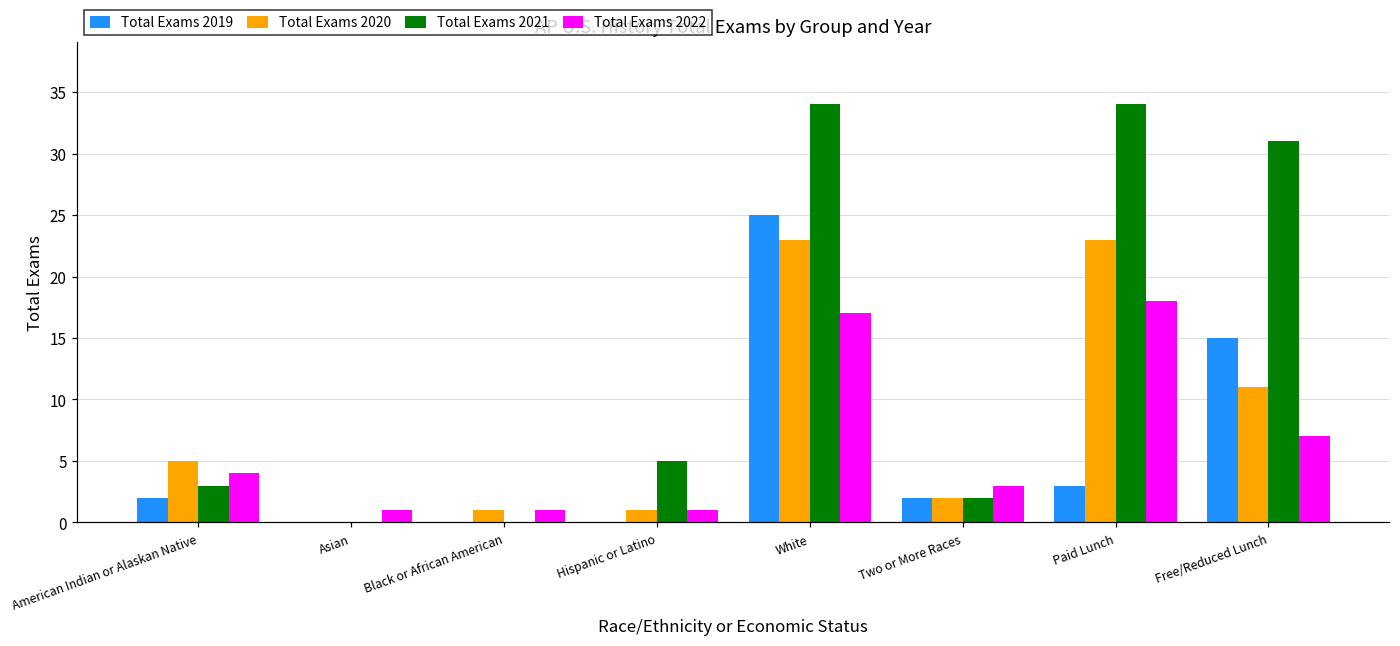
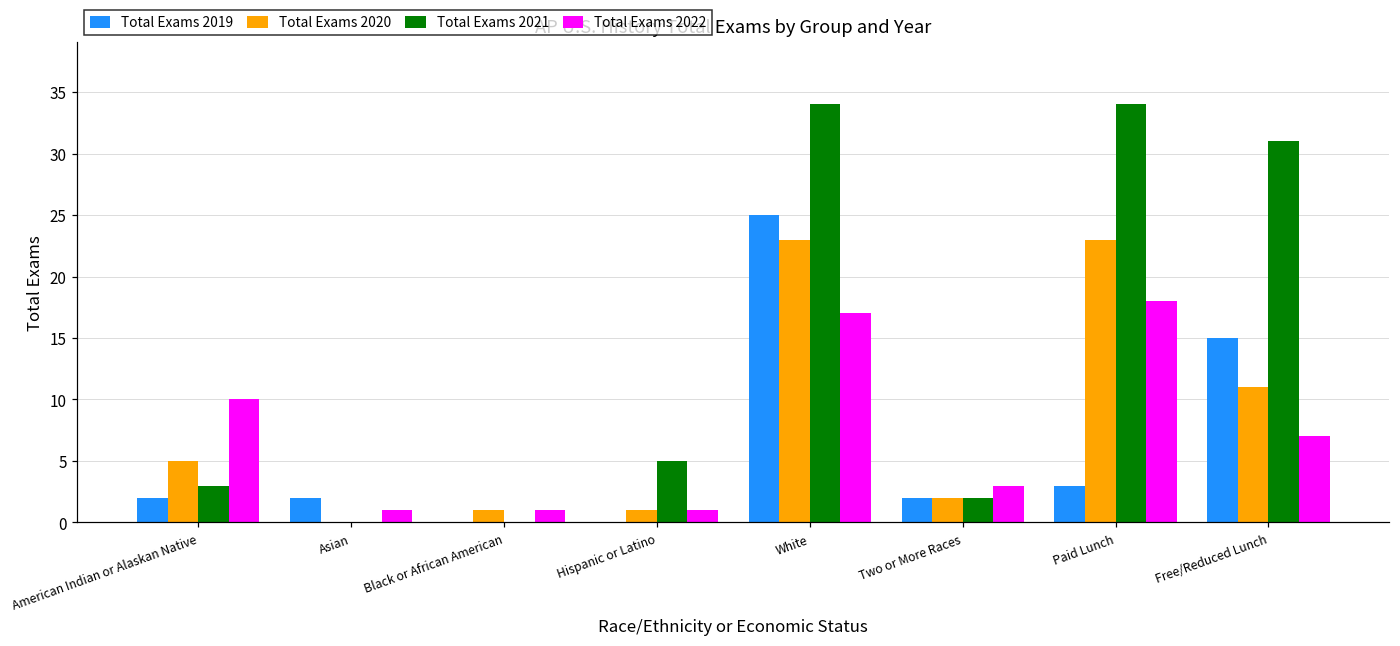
  {
    "Total Exams 2019": {
      "American Indian or Alaskan Native": 2,
-     "Asian": 0,
+     "Asian": 2,
      "Black or African American": 0,
      "Hispanic or Latino": 0,
      "White": 25,
      "Two or More Races": 2,
      "Paid Lunch": 3,
      "Free/Reduced Lunch": 15
    },
    "Total Exams 2020": {
      "American Indian or Alaskan Native": 5,
      "Asian": 0,
      "Black or African American": 1,
      "Hispanic or Latino": 1,
      "White": 23,
      "Two or More Races": 2,
      "Paid Lunch": 23,
      "Free/Reduced Lunch": 11
    },
    "Total Exams 2021": {
      "American Indian or Alaskan Native": 3,
      "Asian": 0,
      "Black or African American": 0,
      "Hispanic or Latino": 5,
      "White": 34,
      "Two or More Races": 2,
      "Paid Lunch": 34,
      "Free/Reduced Lunch": 31
    },
    "Total Exams 2022": {
-     "American Indian or Alaskan Native": 4,
+     "American Indian or Alaskan Native": 10,
      "Asian": 1,
      "Black or African American": 1,
      "Hispanic or Latino": 1,
      "White": 17,
      "Two or More Races": 3,
      "Paid Lunch": 18,
      "Free/Reduced Lunch": 7
    }
  }
